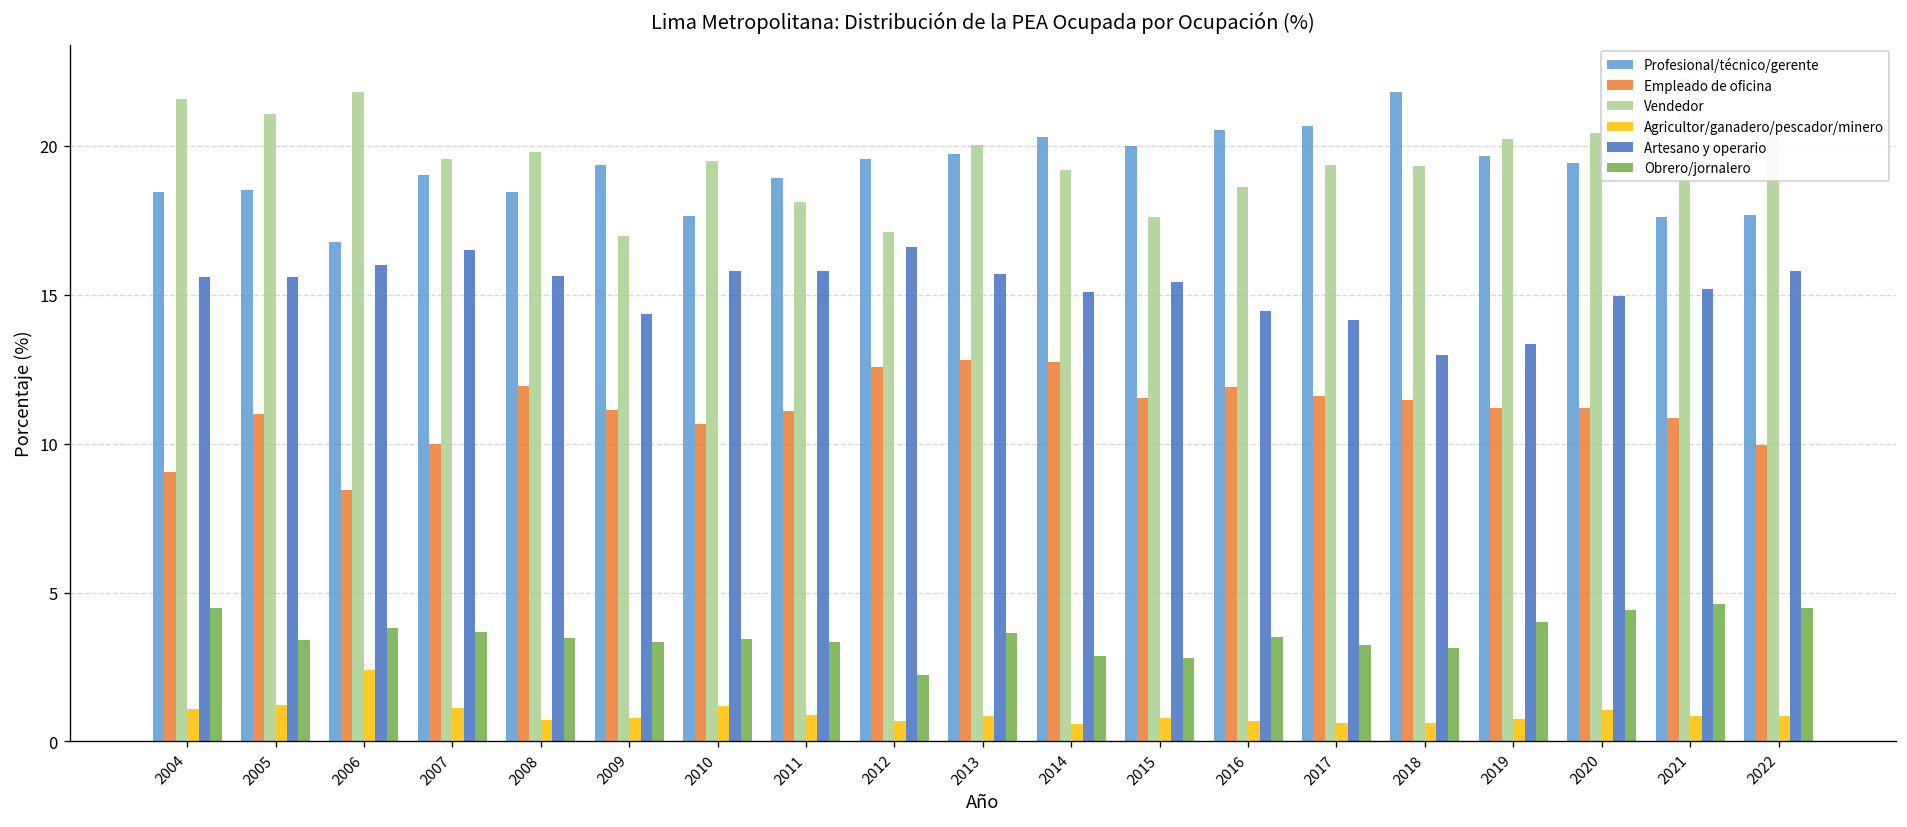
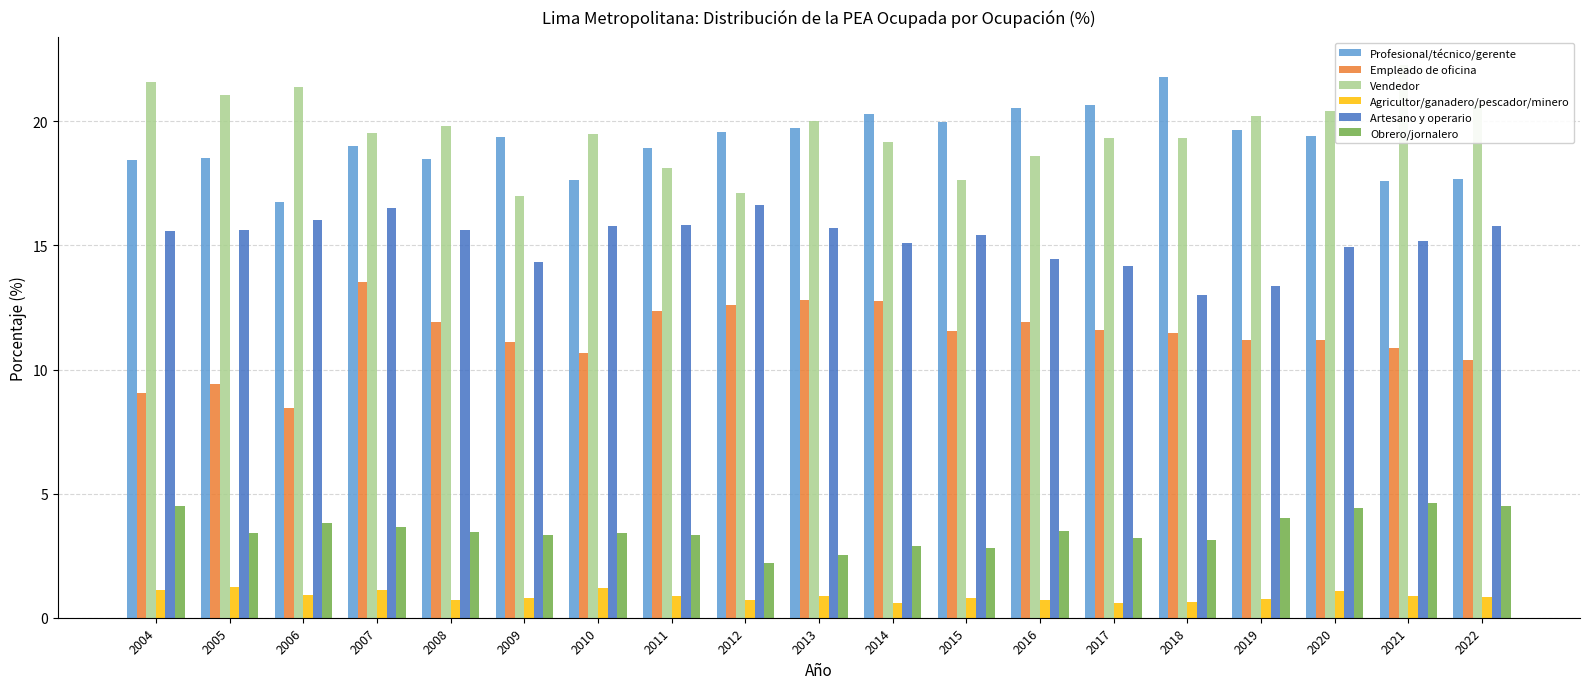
  {
    "Empleado de oficina": {
      "2004": 9.1,
-     "2005": 11.0,
+     "2005": 9.4,
      "2006": 8.4,
-     "2007": 10.0,
+     "2007": 13.5,
      "2008": 11.9,
      "2009": 11.1,
      "2010": 10.7,
-     "2011": 11.1,
+     "2011": 12.4,
      "2012": 12.6,
      "2013": 12.8,
      "2014": 12.8,
      "2015": 11.5,
      "2016": 11.9,
      "2017": 11.6,
      "2018": 11.5,
      "2019": 11.2,
      "2020": 11.2,
      "2021": 10.9,
-     "2022": 10.0
+     "2022": 10.4
    },
    "Vendedor": {
      "2004": 21.6,
      "2005": 21.1,
-     "2006": 21.8,
+     "2006": 21.4,
      "2007": 19.5,
      "2008": 19.8,
      "2009": 17.0,
      "2010": 19.5,
      "2011": 18.1,
      "2012": 17.1,
      "2013": 20.0,
      "2014": 19.2,
      "2015": 17.6,
      "2016": 18.6,
      "2017": 19.3,
      "2018": 19.3,
      "2019": 20.2,
      "2020": 20.4
    },
    "Agricultor/ganadero/pescador/minero": {
      "2004": 1.1,
      "2005": 1.2,
-     "2006": 2.4,
+     "2006": 0.9,
      "2007": 1.1,
      "2008": 0.7,
      "2009": 0.8,
      "2010": 1.2,
      "2011": 0.9,
      "2012": 0.7,
      "2013": 0.9,
      "2014": 0.6,
      "2015": 0.8,
      "2016": 0.7,
      "2017": 0.6,
      "2018": 0.6,
      "2019": 0.7,
      "2020": 1.1,
      "2021": 0.9,
      "2022": 0.8
    },
    "Obrero/jornalero": {
      "2004": 4.5,
      "2005": 3.4,
      "2006": 3.8,
      "2007": 3.7,
      "2008": 3.5,
      "2009": 3.3,
      "2010": 3.4,
      "2011": 3.3,
      "2012": 2.2,
-     "2013": 3.6,
+     "2013": 2.5,
      "2014": 2.9,
      "2015": 2.8,
      "2016": 3.5,
      "2017": 3.2,
      "2018": 3.1,
      "2019": 4.0,
      "2020": 4.4,
      "2021": 4.6,
      "2022": 4.5
    }
  }
